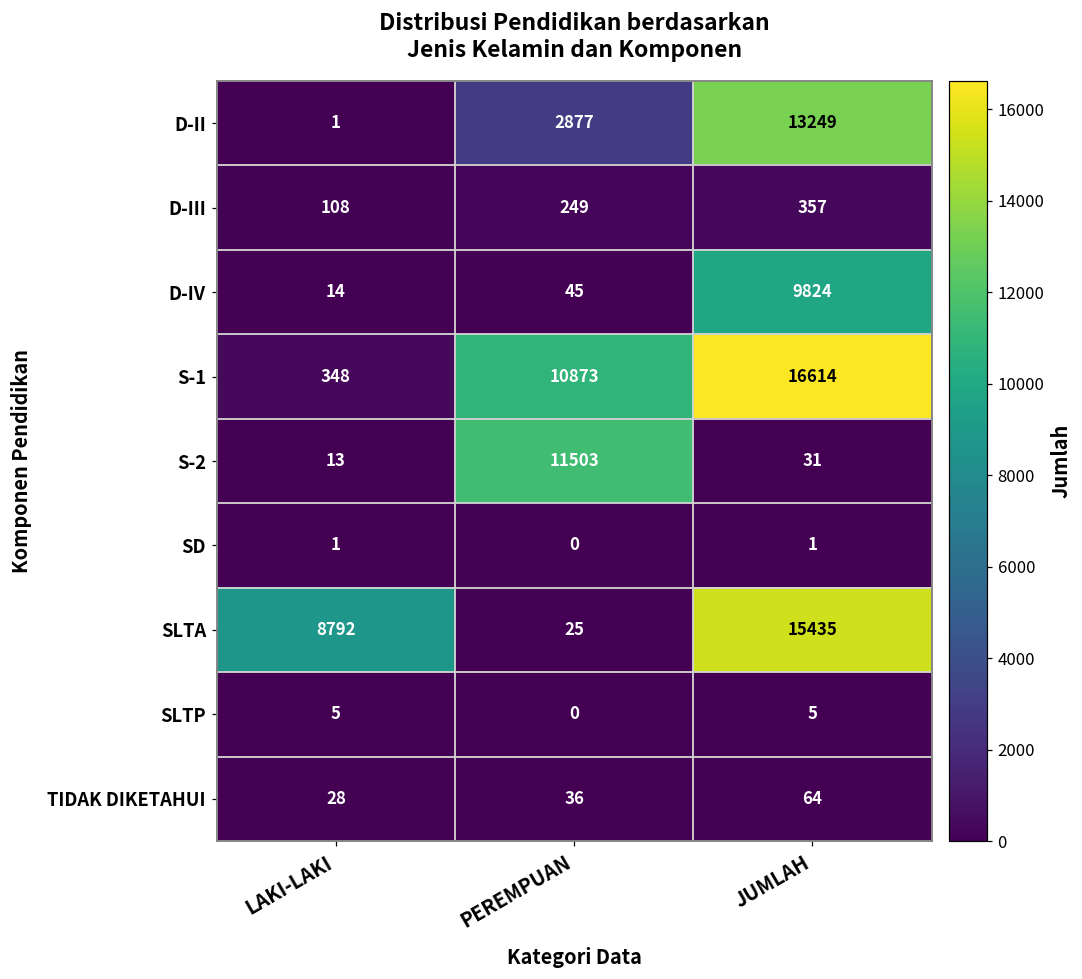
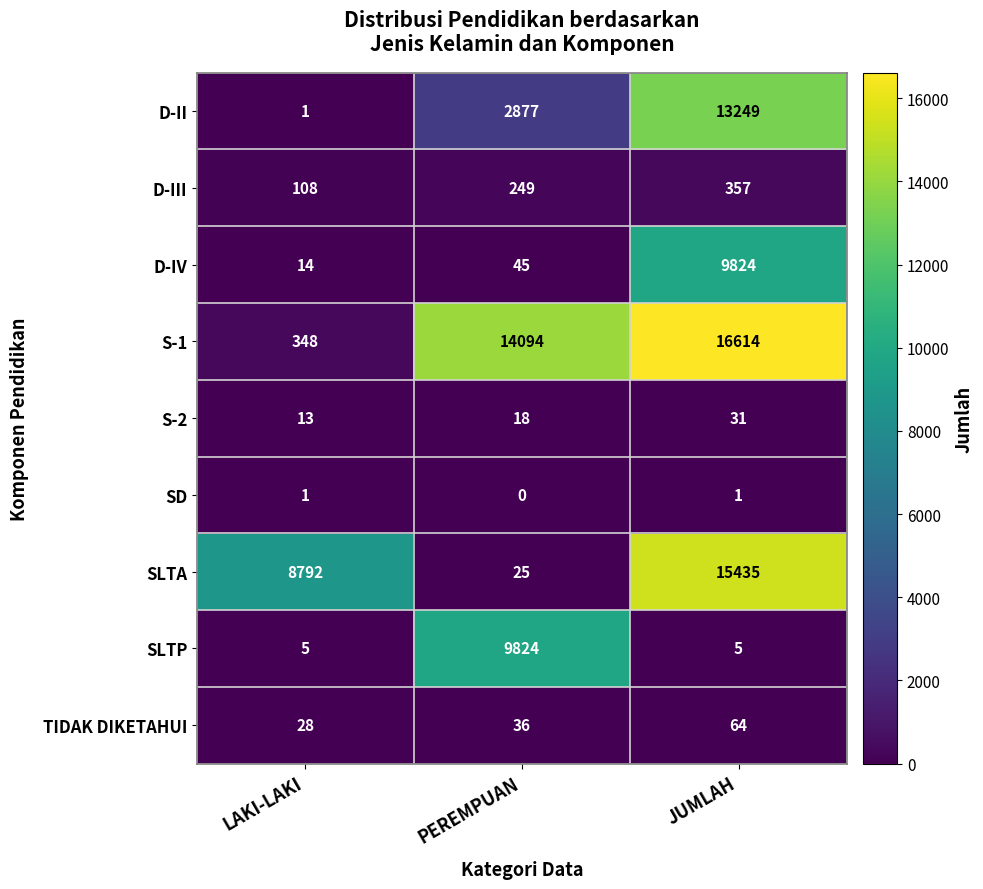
  {
    "D-II": {
      "LAKI-LAKI": 1,
      "PEREMPUAN": 2877,
      "JUMLAH": 13249
    },
    "D-III": {
      "LAKI-LAKI": 108,
      "PEREMPUAN": 249,
      "JUMLAH": 357
    },
    "D-IV": {
      "LAKI-LAKI": 14,
      "PEREMPUAN": 45,
      "JUMLAH": 9824
    },
    "S-1": {
      "LAKI-LAKI": 348,
-     "PEREMPUAN": 10873,
+     "PEREMPUAN": 14094,
      "JUMLAH": 16614
    },
    "S-2": {
      "LAKI-LAKI": 13,
-     "PEREMPUAN": 11503,
+     "PEREMPUAN": 18,
      "JUMLAH": 31
    },
    "SD": {
      "LAKI-LAKI": 1,
      "PEREMPUAN": 0,
      "JUMLAH": 1
    },
    "SLTA": {
      "LAKI-LAKI": 8792,
      "PEREMPUAN": 25,
      "JUMLAH": 15435
    },
    "SLTP": {
      "LAKI-LAKI": 5,
-     "PEREMPUAN": 0,
+     "PEREMPUAN": 9824,
      "JUMLAH": 5
    },
    "TIDAK DIKETAHUI": {
      "LAKI-LAKI": 28,
      "PEREMPUAN": 36,
      "JUMLAH": 64
    }
  }
